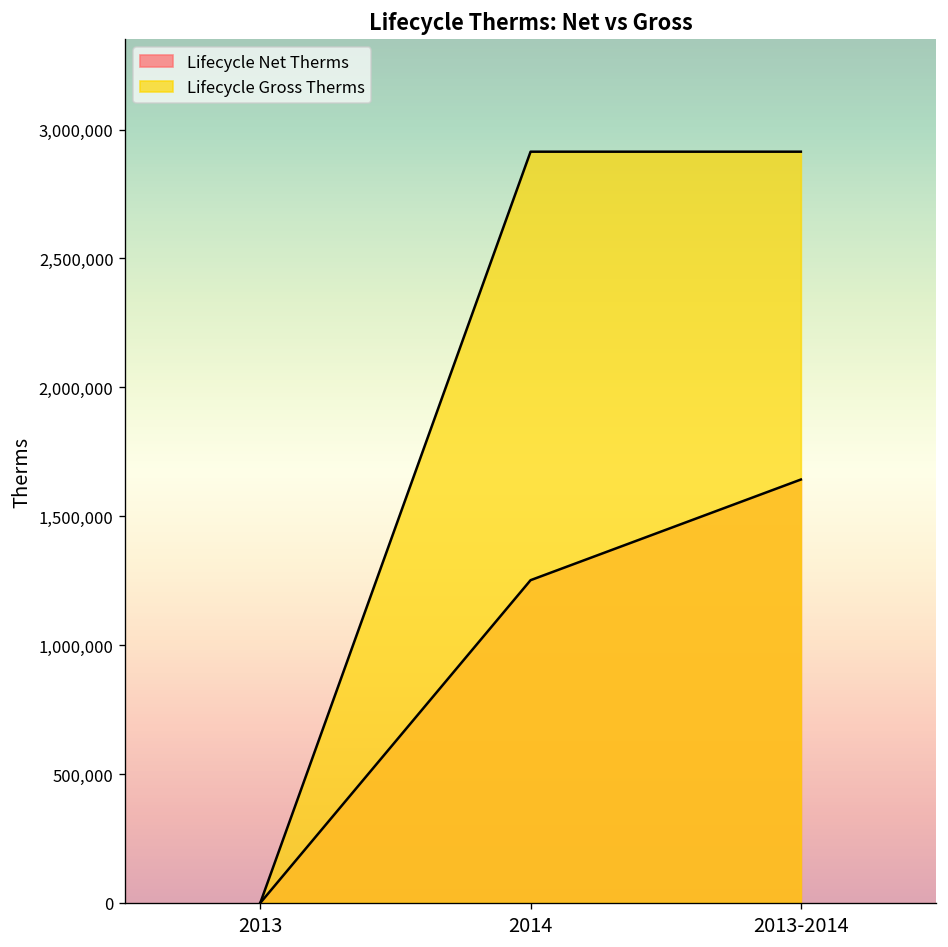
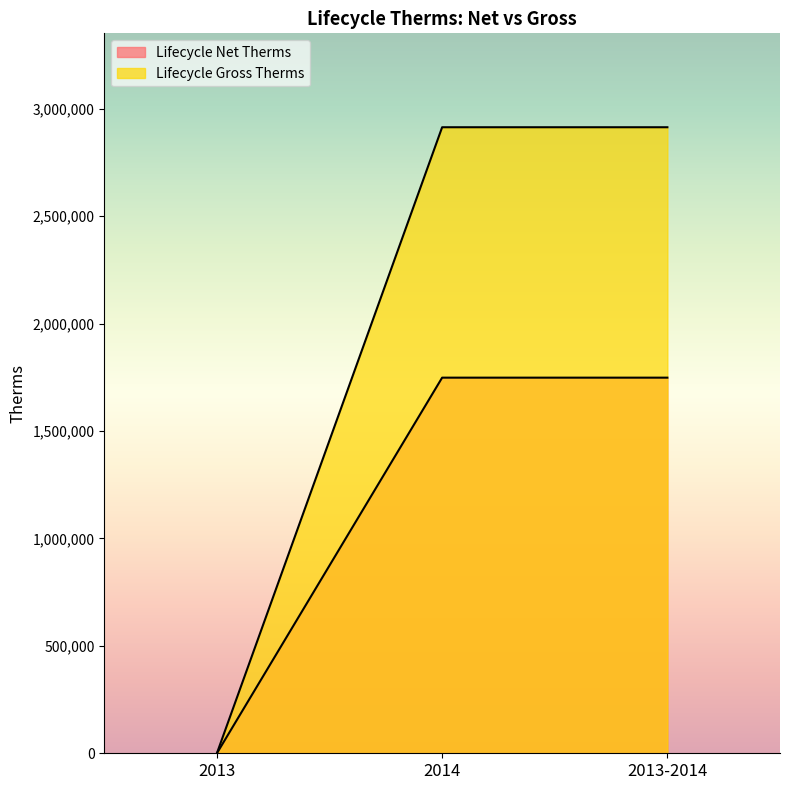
  {
    "Lifecycle Net Therms": {
-     "2014": "1,250,000",
-     "2013-2014": "1,640,000"
+     "2014": "1,750,000",
+     "2013-2014": "1,750,000"
    },
    "Lifecycle Gross Therms": {
      "2014": "2,910,000",
      "2013-2014": "2,910,000"
    }
  }
